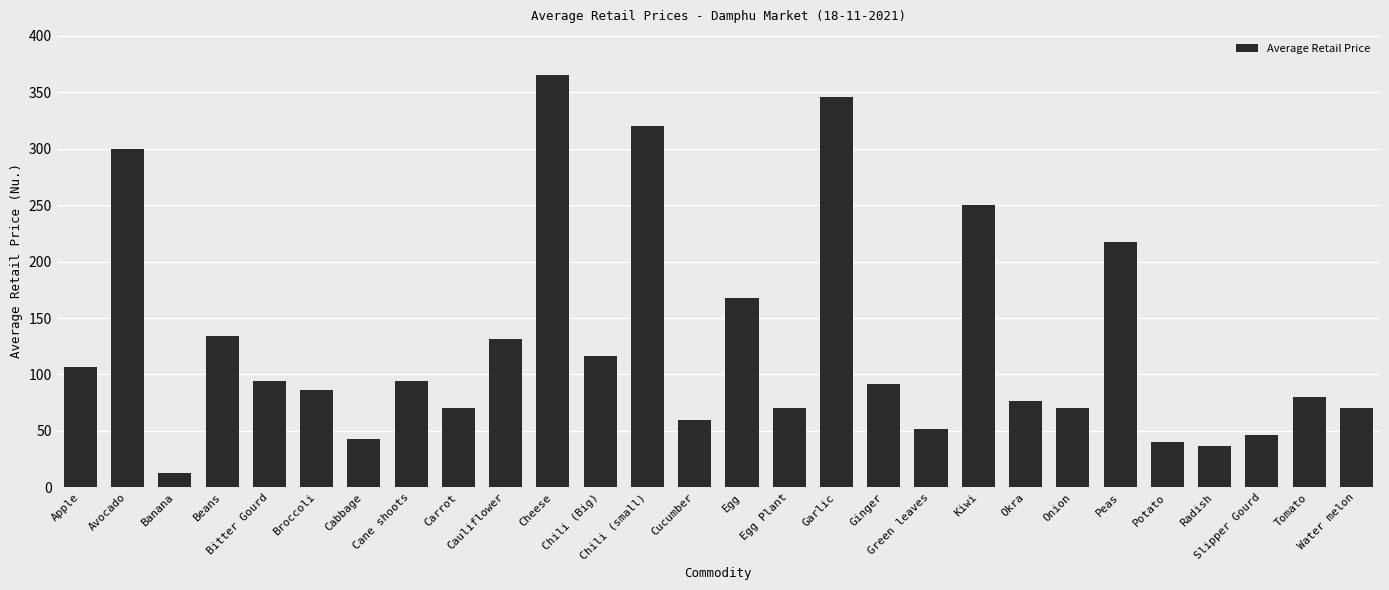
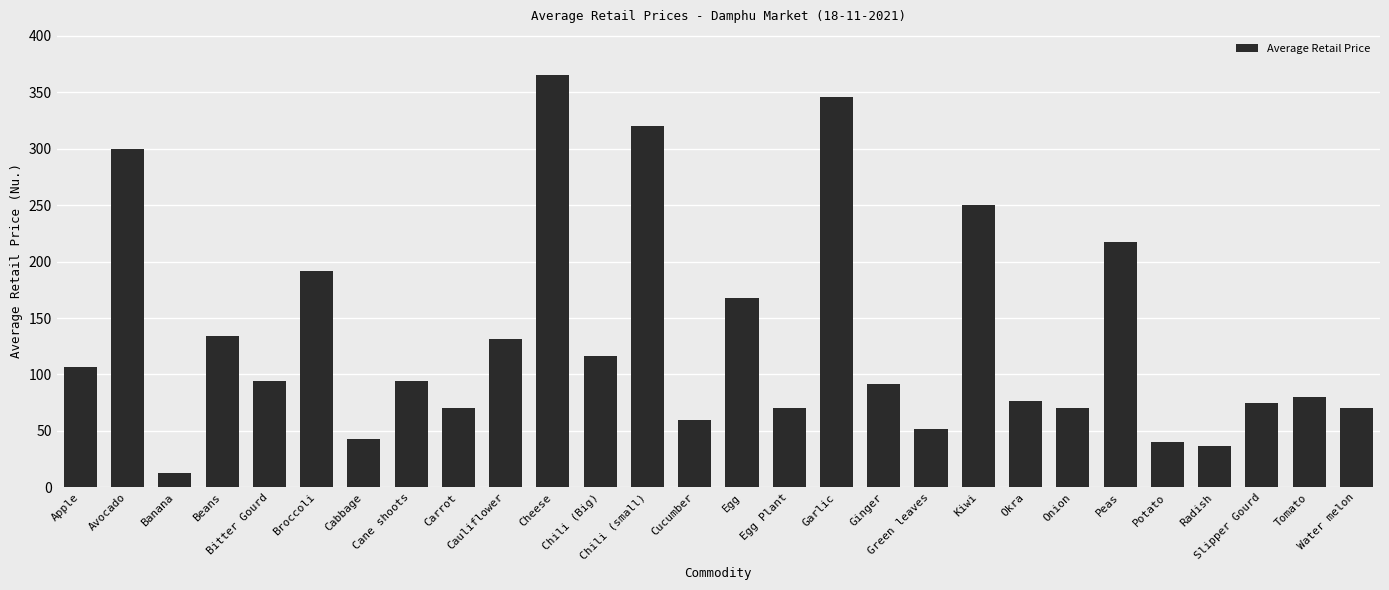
  {
    "Apple": 107,
    "Avocado": 300,
    "Banana": 13,
    "Beans": 134,
    "Bitter Gourd": 94,
-   "Broccoli": 87,
+   "Broccoli": 192,
    "Cabbage": 43,
    "Cane shoots": 94,
    "Carrot": 70,
    "Cauliflower": 131,
    "Cheese": 365,
    "Chili (Big)": 117,
    "Chili (small)": 320,
    "Cucumber": 60,
    "Egg": 168,
    "Egg Plant": 70,
    "Garlic": 346,
    "Ginger": 92,
    "Green leaves": 52,
    "Kiwi": 250,
    "Okra": 77,
    "Onion": 70,
    "Peas": 217,
    "Potato": 40,
    "Radish": 37,
-   "Slipper Gourd": 47,
+   "Slipper Gourd": 75,
    "Tomato": 80,
    "Water melon": 70
  }
